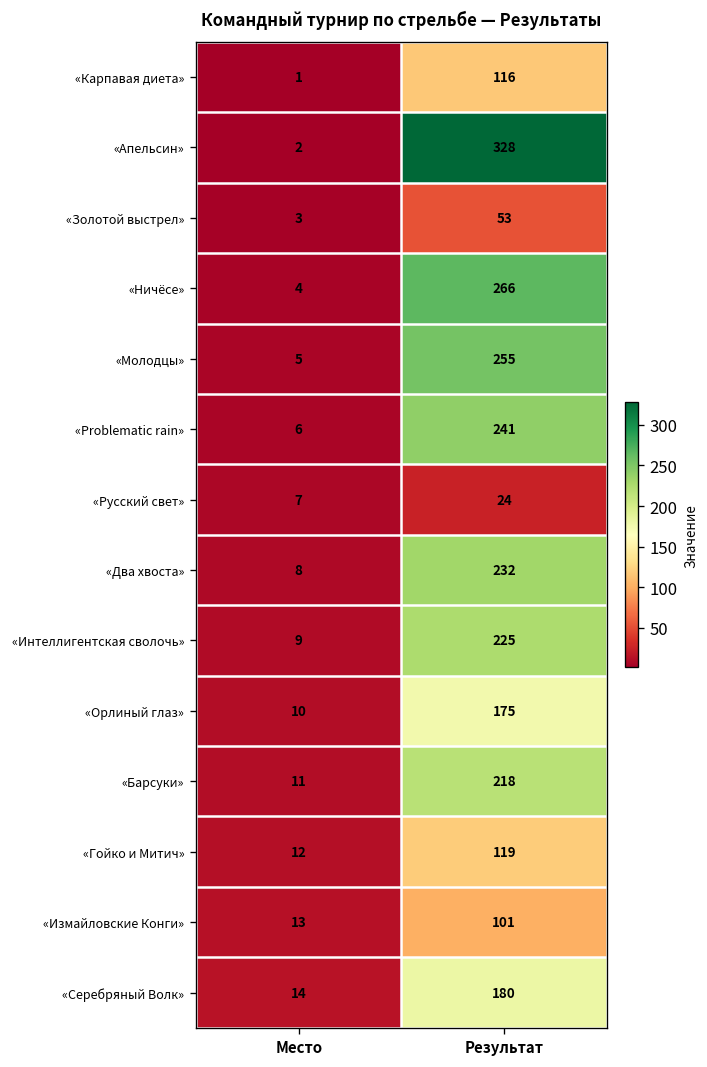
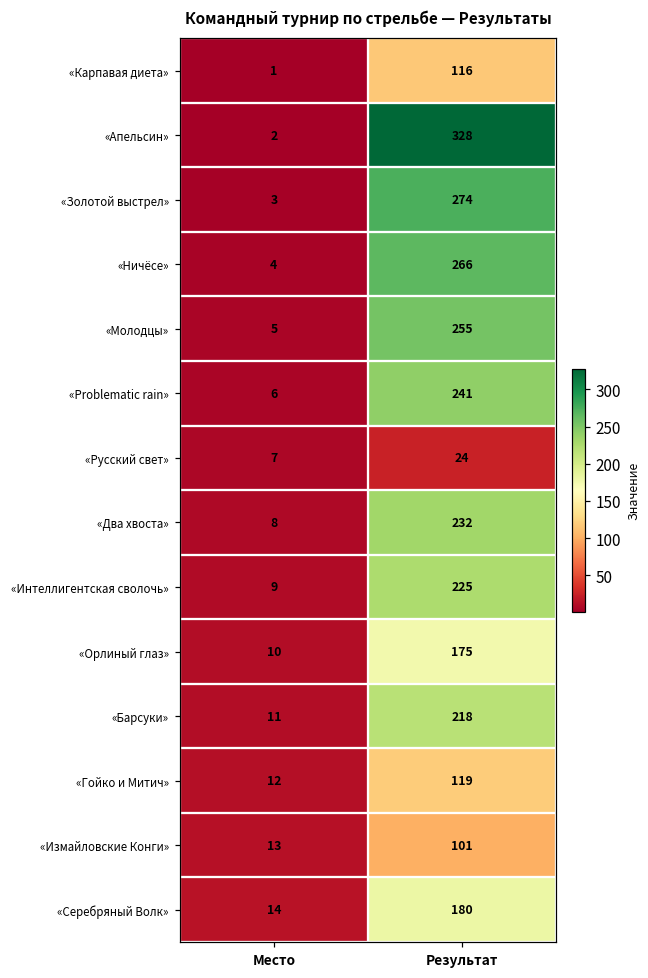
  {
    "«Карпавая диета»": {
      "Место": 1,
      "Результат": 116
    },
    "«Апельсин»": {
      "Место": 2,
      "Результат": 328
    },
    "«Золотой выстрел»": {
      "Место": 3,
-     "Результат": 53
+     "Результат": 274
    },
    "«Ничёсе»": {
      "Место": 4,
      "Результат": 266
    },
    "«Молодцы»": {
      "Место": 5,
      "Результат": 255
    },
    "«Problematic rain»": {
      "Место": 6,
      "Результат": 241
    },
    "«Русский свет»": {
      "Место": 7,
      "Результат": 24
    },
    "«Два хвоста»": {
      "Место": 8,
      "Результат": 232
    },
    "«Интеллигентская сволочь»": {
      "Место": 9,
      "Результат": 225
    },
    "«Орлиный глаз»": {
      "Место": 10,
      "Результат": 175
    },
    "«Барсуки»": {
      "Место": 11,
      "Результат": 218
    },
    "«Гойко и Митич»": {
      "Место": 12,
      "Результат": 119
    },
    "«Измайловские Конги»": {
      "Место": 13,
      "Результат": 101
    },
    "«Серебряный Волк»": {
      "Место": 14,
      "Результат": 180
    }
  }
